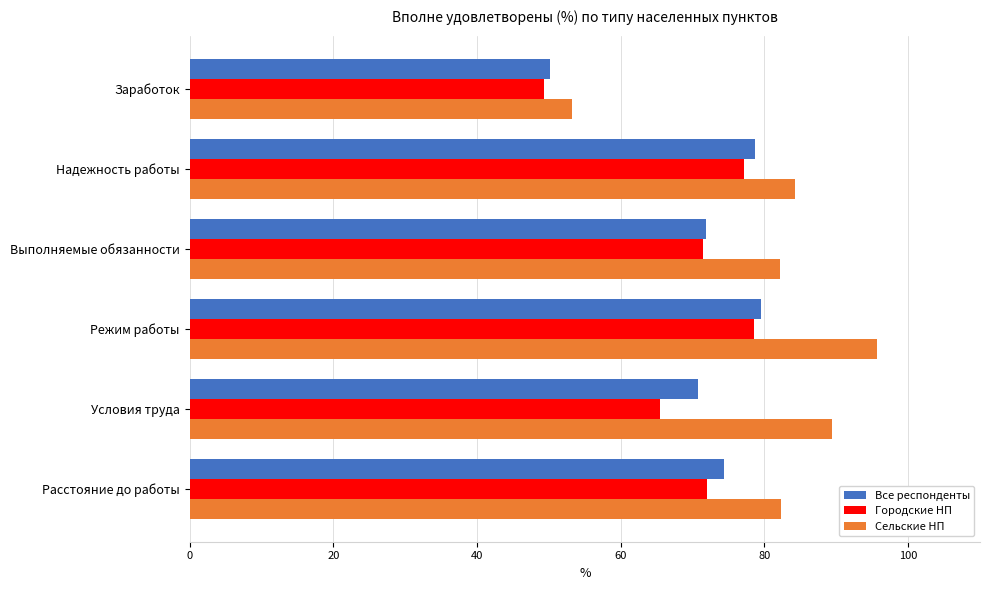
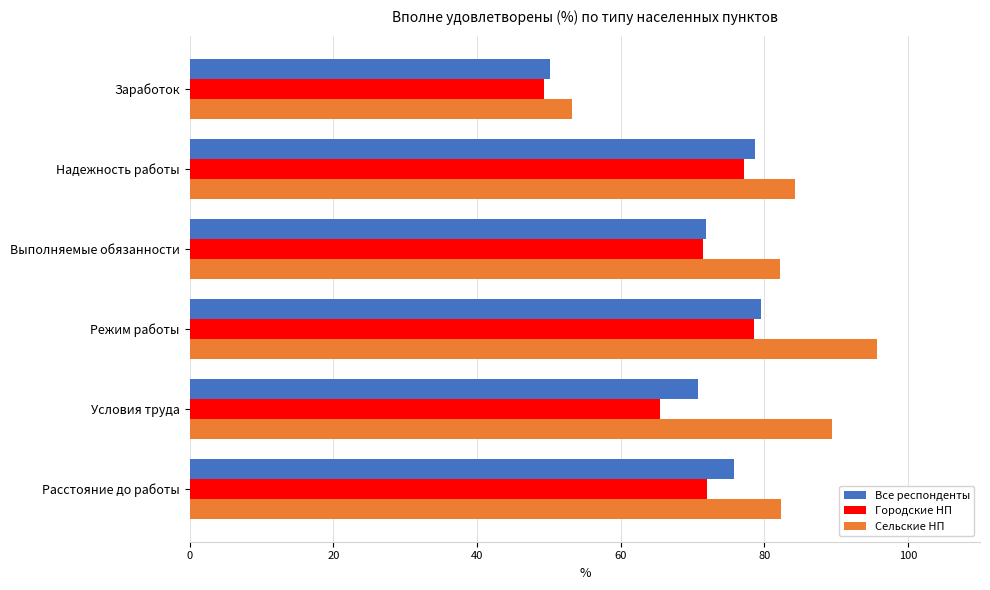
  {
    "Все респонденты": {
      "Заработок": 50,
      "Надежность работы": 79,
      "Выполняемые обязанности": 72,
      "Режим работы": 80,
      "Условия труда": 71,
-     "Расстояние до работы": 74
+     "Расстояние до работы": 76
    },
    "Городские НП": {
      "Заработок": 49,
      "Надежность работы": 77,
      "Выполняемые обязанности": 71,
      "Режим работы": 79,
      "Условия труда": 65,
      "Расстояние до работы": 72
    },
    "Сельские НП": {
      "Заработок": 53,
      "Надежность работы": 84,
      "Выполняемые обязанности": 82,
      "Режим работы": 96,
      "Условия труда": 89,
      "Расстояние до работы": 82
    }
  }
